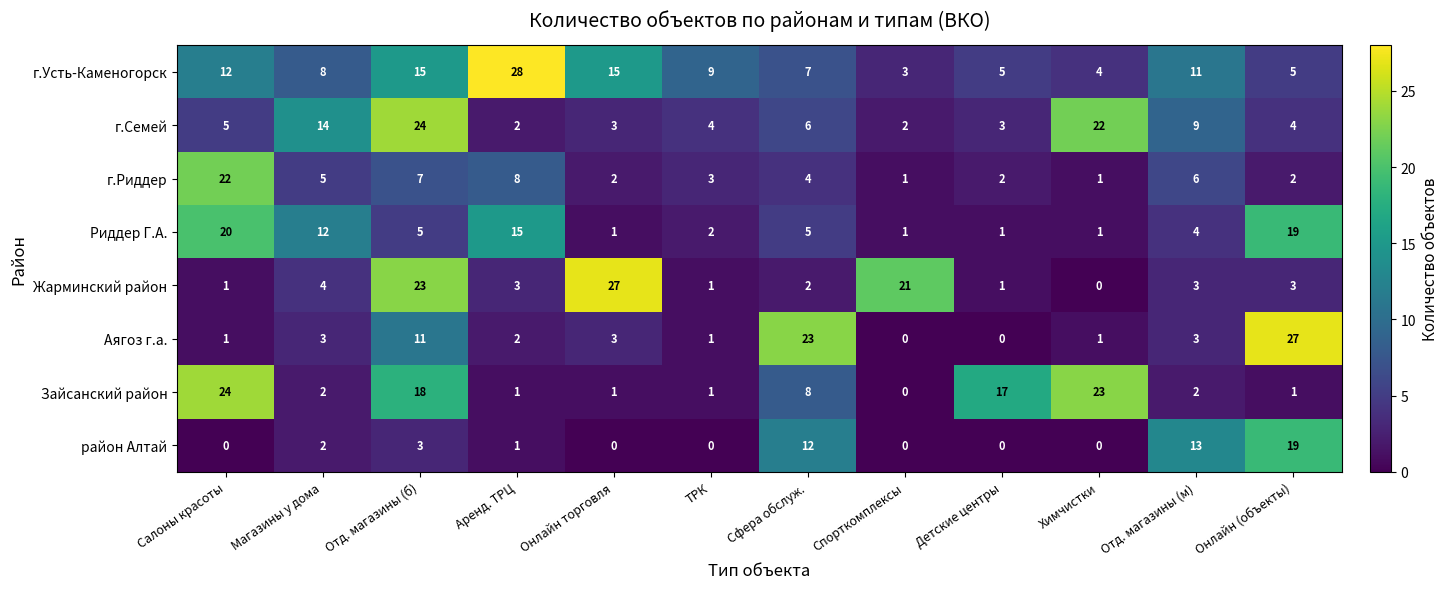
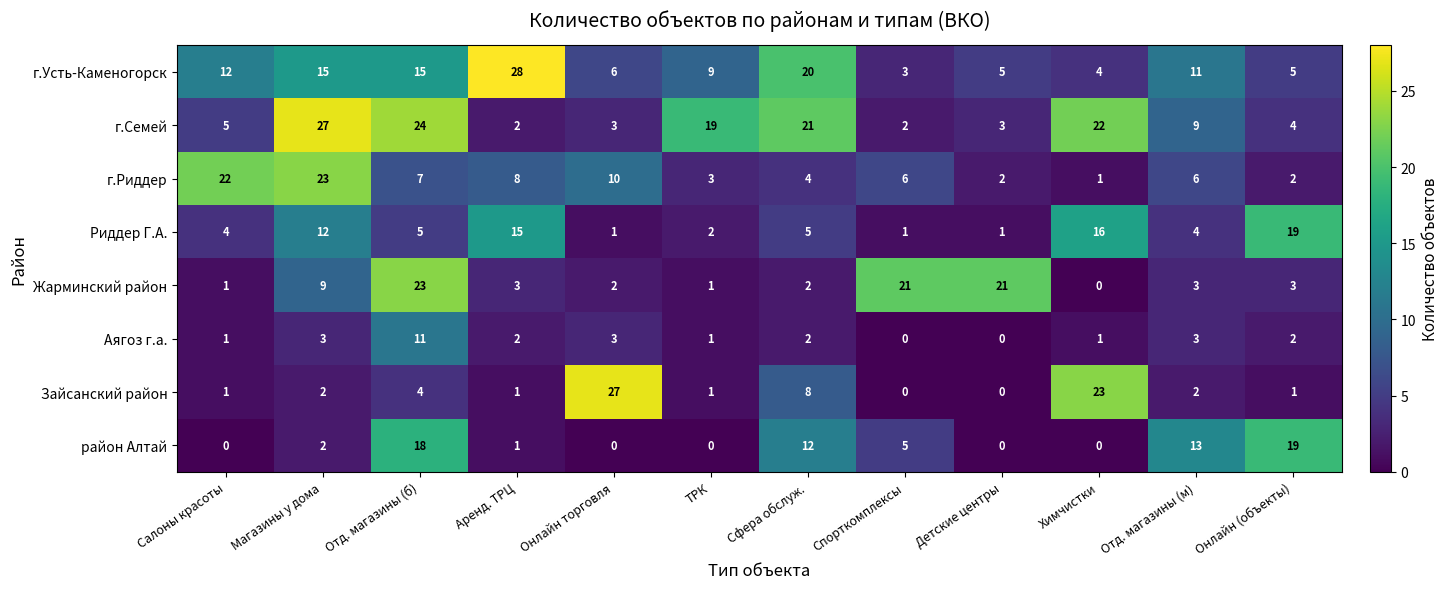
  {
    "г.Усть-Каменогорск": {
      "Салоны красоты": 12,
-     "Магазины у дома": 8,
+     "Магазины у дома": 15,
      "Отд. магазины (б)": 15,
      "Аренд. ТРЦ": 28,
-     "Онлайн торговля": 15,
+     "Онлайн торговля": 6,
      "ТРК": 9,
-     "Сфера обслуж.": 7,
+     "Сфера обслуж.": 20,
      "Спорткомплексы": 3,
      "Детские центры": 5,
      "Химчистки": 4,
      "Отд. магазины (м)": 11,
      "Онлайн (объекты)": 5
    },
    "г.Семей": {
      "Салоны красоты": 5,
-     "Магазины у дома": 14,
+     "Магазины у дома": 27,
      "Отд. магазины (б)": 24,
      "Аренд. ТРЦ": 2,
      "Онлайн торговля": 3,
-     "ТРК": 4,
-     "Сфера обслуж.": 6,
+     "ТРК": 19,
+     "Сфера обслуж.": 21,
      "Спорткомплексы": 2,
      "Детские центры": 3,
      "Химчистки": 22,
      "Отд. магазины (м)": 9,
      "Онлайн (объекты)": 4
    },
    "г.Риддер": {
      "Салоны красоты": 22,
-     "Магазины у дома": 5,
+     "Магазины у дома": 23,
      "Отд. магазины (б)": 7,
      "Аренд. ТРЦ": 8,
-     "Онлайн торговля": 2,
+     "Онлайн торговля": 10,
      "ТРК": 3,
      "Сфера обслуж.": 4,
-     "Спорткомплексы": 1,
+     "Спорткомплексы": 6,
      "Детские центры": 2,
      "Химчистки": 1,
      "Отд. магазины (м)": 6,
      "Онлайн (объекты)": 2
    },
    "Риддер Г.А.": {
-     "Салоны красоты": 20,
+     "Салоны красоты": 4,
      "Магазины у дома": 12,
      "Отд. магазины (б)": 5,
      "Аренд. ТРЦ": 15,
      "Онлайн торговля": 1,
      "ТРК": 2,
      "Сфера обслуж.": 5,
      "Спорткомплексы": 1,
      "Детские центры": 1,
-     "Химчистки": 1,
+     "Химчистки": 16,
      "Отд. магазины (м)": 4,
      "Онлайн (объекты)": 19
    },
    "Жарминский район": {
      "Салоны красоты": 1,
-     "Магазины у дома": 4,
+     "Магазины у дома": 9,
      "Отд. магазины (б)": 23,
      "Аренд. ТРЦ": 3,
-     "Онлайн торговля": 27,
+     "Онлайн торговля": 2,
      "ТРК": 1,
      "Сфера обслуж.": 2,
      "Спорткомплексы": 21,
-     "Детские центры": 1,
+     "Детские центры": 21,
      "Химчистки": 0,
      "Отд. магазины (м)": 3,
      "Онлайн (объекты)": 3
    },
    "Аягоз г.а.": {
      "Салоны красоты": 1,
      "Магазины у дома": 3,
      "Отд. магазины (б)": 11,
      "Аренд. ТРЦ": 2,
      "Онлайн торговля": 3,
      "ТРК": 1,
-     "Сфера обслуж.": 23,
+     "Сфера обслуж.": 2,
      "Спорткомплексы": 0,
      "Детские центры": 0,
      "Химчистки": 1,
      "Отд. магазины (м)": 3,
-     "Онлайн (объекты)": 27
+     "Онлайн (объекты)": 2
    },
    "Зайсанский район": {
-     "Салоны красоты": 24,
+     "Салоны красоты": 1,
      "Магазины у дома": 2,
-     "Отд. магазины (б)": 18,
+     "Отд. магазины (б)": 4,
      "Аренд. ТРЦ": 1,
-     "Онлайн торговля": 1,
+     "Онлайн торговля": 27,
      "ТРК": 1,
      "Сфера обслуж.": 8,
      "Спорткомплексы": 0,
-     "Детские центры": 17,
+     "Детские центры": 0,
      "Химчистки": 23,
      "Отд. магазины (м)": 2,
      "Онлайн (объекты)": 1
    },
    "район Алтай": {
      "Салоны красоты": 0,
      "Магазины у дома": 2,
-     "Отд. магазины (б)": 3,
+     "Отд. магазины (б)": 18,
      "Аренд. ТРЦ": 1,
      "Онлайн торговля": 0,
      "ТРК": 0,
      "Сфера обслуж.": 12,
-     "Спорткомплексы": 0,
+     "Спорткомплексы": 5,
      "Детские центры": 0,
      "Химчистки": 0,
      "Отд. магазины (м)": 13,
      "Онлайн (объекты)": 19
    }
  }
